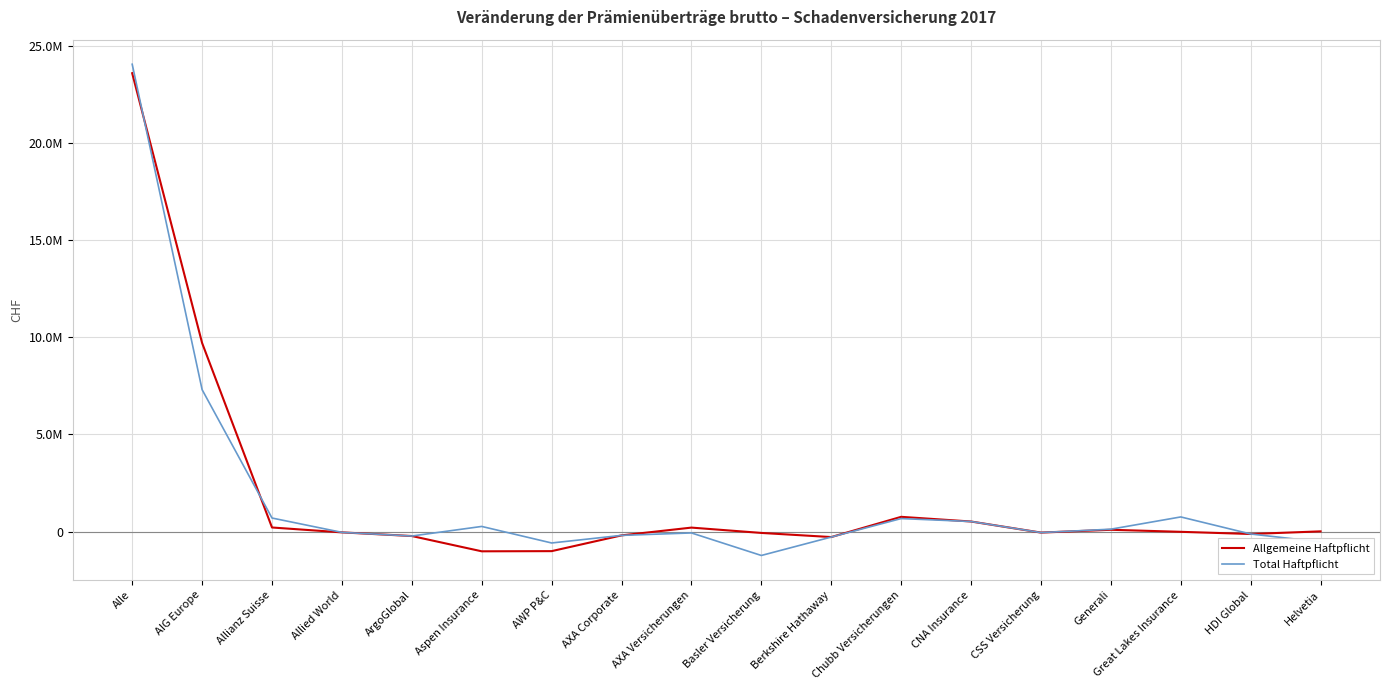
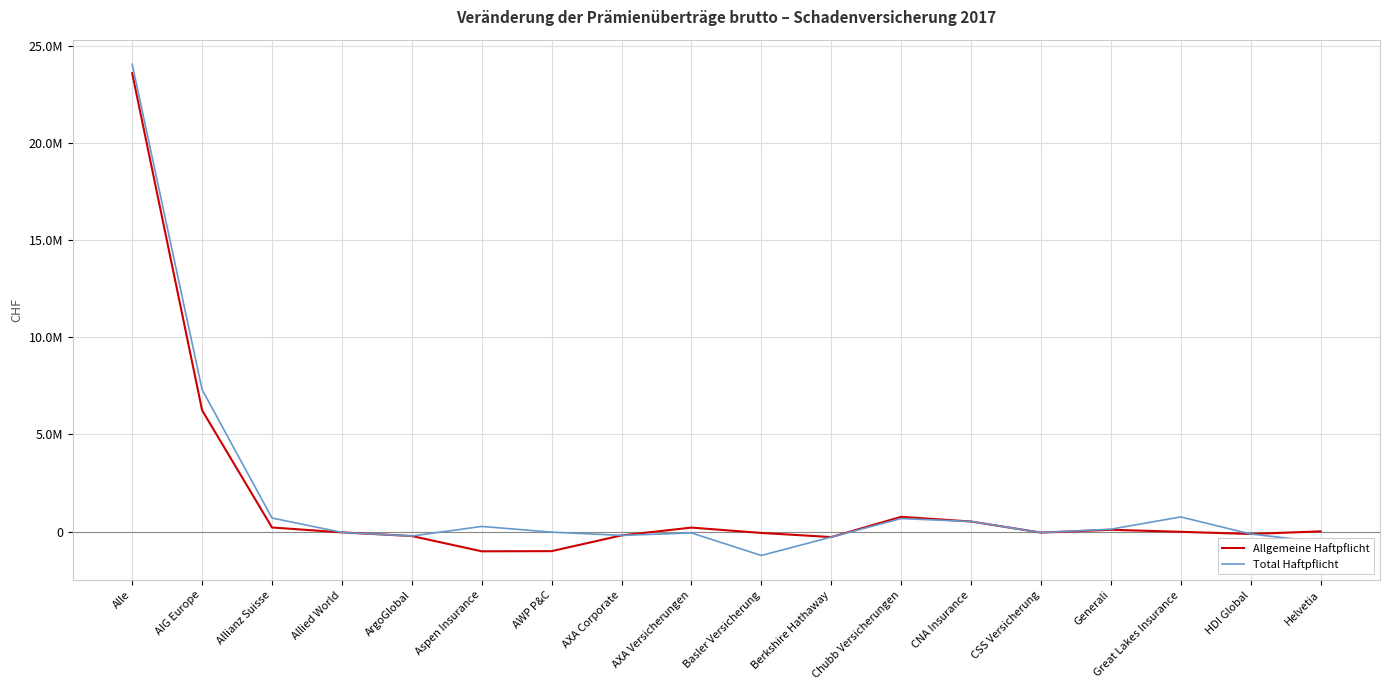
  {
    "Allgemeine Haftpflicht": {
      "Alle": 23600000,
-     "AIG Europe": 9700000,
+     "AIG Europe": 6200000,
      "Allianz Suisse": 200000,
      "Aspen Insurance": -1000000,
      "AWP P&C": -1000000,
      "AXA Versicherungen": 200000,
      "Basler Versicherung": -100000,
      "Great Lakes Insurance": 0,
      "Helvetia": 0
    },
    "Total Haftpflicht": {
      "Alle": 24100000,
      "AIG Europe": 7300000,
      "Allianz Suisse": 700000,
      "Aspen Insurance": 300000,
-     "AWP P&C": -600000,
+     "AWP P&C": 0,
      "AXA Versicherungen": -100000,
      "Basler Versicherung": -1200000,
      "Great Lakes Insurance": 800000
    }
  }
